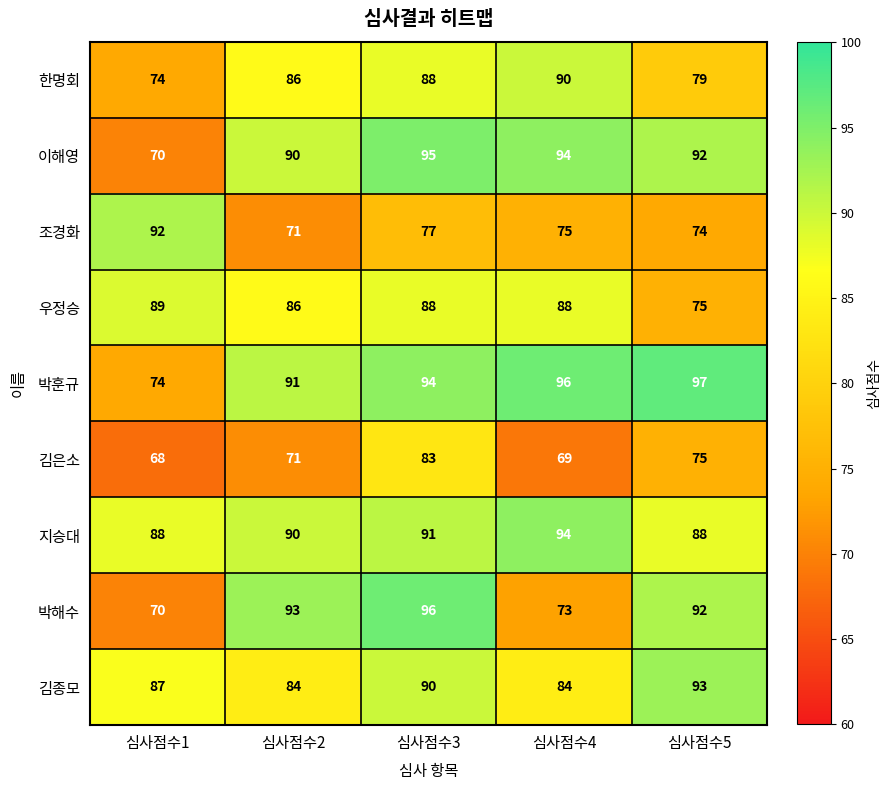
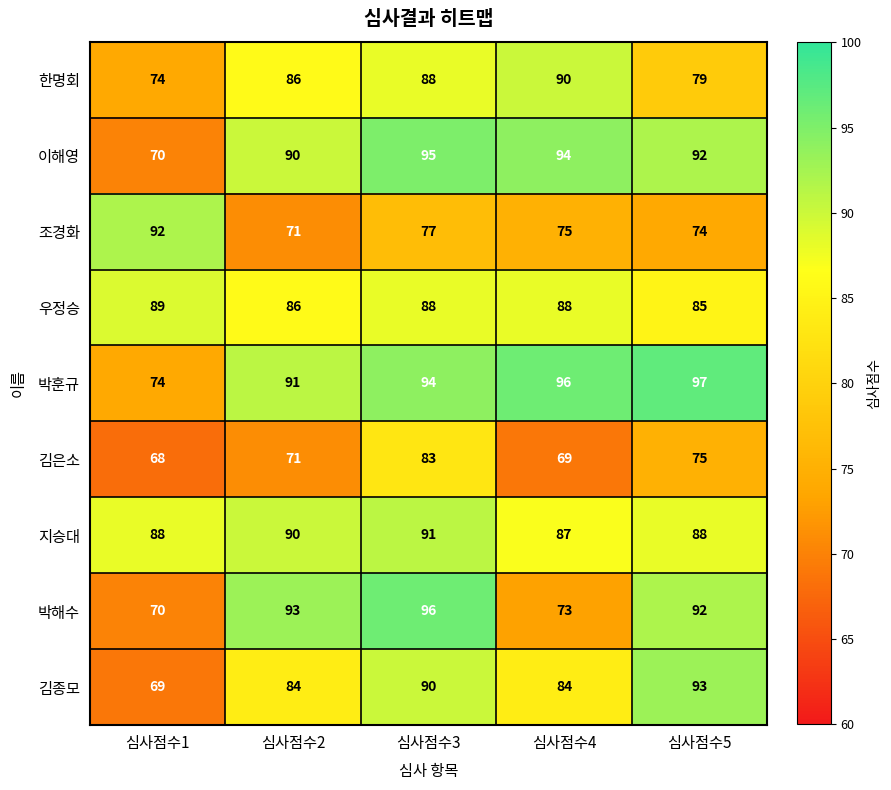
  {
    "한명회": {
      "심사점수1": 74,
      "심사점수2": 86,
      "심사점수3": 88,
      "심사점수4": 90,
      "심사점수5": 79
    },
    "이해영": {
      "심사점수1": 70,
      "심사점수2": 90,
      "심사점수3": 95,
      "심사점수4": 94,
      "심사점수5": 92
    },
    "조경화": {
      "심사점수1": 92,
      "심사점수2": 71,
      "심사점수3": 77,
      "심사점수4": 75,
      "심사점수5": 74
    },
    "우정승": {
      "심사점수1": 89,
      "심사점수2": 86,
      "심사점수3": 88,
      "심사점수4": 88,
-     "심사점수5": 75
+     "심사점수5": 85
    },
    "박훈규": {
      "심사점수1": 74,
      "심사점수2": 91,
      "심사점수3": 94,
      "심사점수4": 96,
      "심사점수5": 97
    },
    "김은소": {
      "심사점수1": 68,
      "심사점수2": 71,
      "심사점수3": 83,
      "심사점수4": 69,
      "심사점수5": 75
    },
    "지승대": {
      "심사점수1": 88,
      "심사점수2": 90,
      "심사점수3": 91,
-     "심사점수4": 94,
+     "심사점수4": 87,
      "심사점수5": 88
    },
    "박해수": {
      "심사점수1": 70,
      "심사점수2": 93,
      "심사점수3": 96,
      "심사점수4": 73,
      "심사점수5": 92
    },
    "김종모": {
-     "심사점수1": 87,
+     "심사점수1": 69,
      "심사점수2": 84,
      "심사점수3": 90,
      "심사점수4": 84,
      "심사점수5": 93
    }
  }
